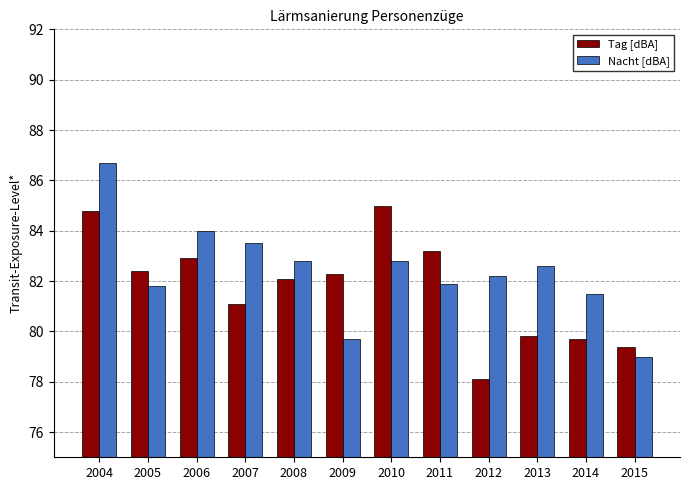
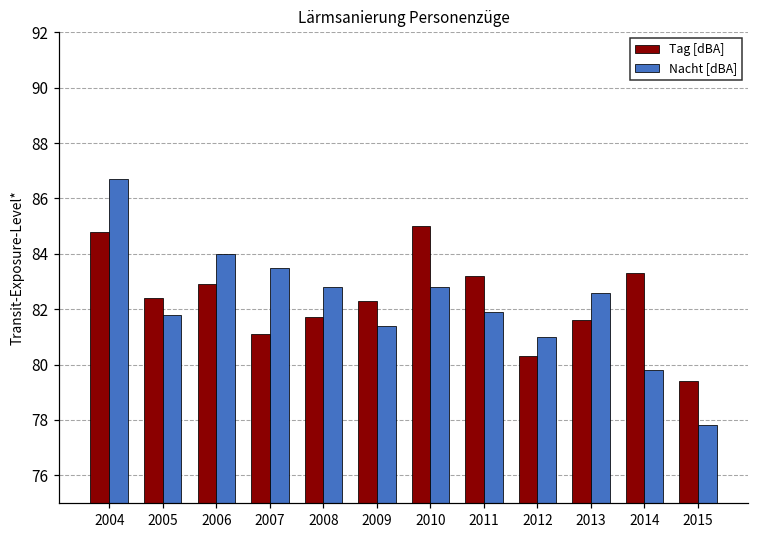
  {
    "Tag [dBA]": {
      "2004": 84.8,
      "2005": 82.4,
      "2006": 82.9,
      "2007": 81.1,
-     "2008": 82.1,
+     "2008": 81.7,
      "2009": 82.3,
      "2010": 85.0,
      "2011": 83.2,
-     "2012": 78.1,
-     "2013": 79.8,
-     "2014": 79.7,
+     "2012": 80.3,
+     "2013": 81.6,
+     "2014": 83.3,
      "2015": 79.4
    },
    "Nacht [dBA]": {
      "2004": 86.7,
      "2005": 81.8,
      "2006": 84.0,
      "2007": 83.5,
      "2008": 82.8,
-     "2009": 79.7,
+     "2009": 81.4,
      "2010": 82.8,
      "2011": 81.9,
-     "2012": 82.2,
+     "2012": 81.0,
      "2013": 82.6,
-     "2014": 81.5,
-     "2015": 79.0
+     "2014": 79.8,
+     "2015": 77.8
    }
  }
